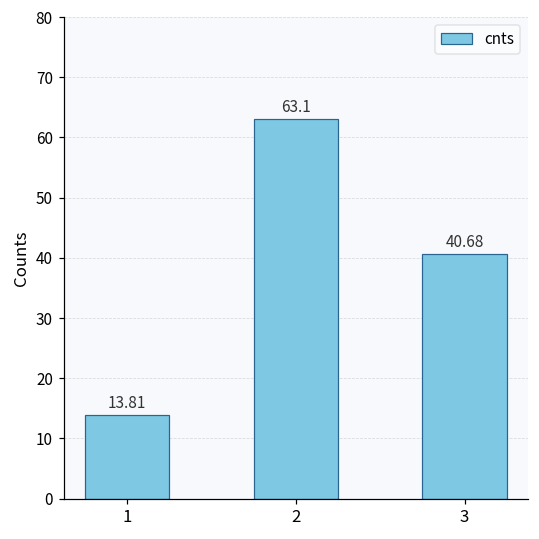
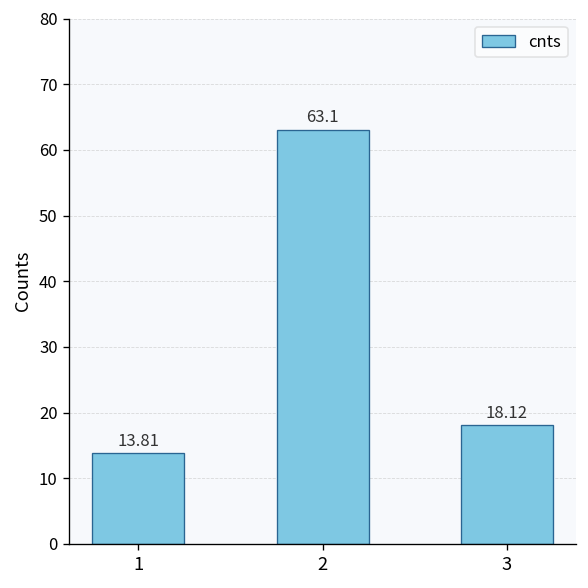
  {
    "1": 13.81,
    "2": 63.1,
-   "3": 40.68
+   "3": 18.12
  }
